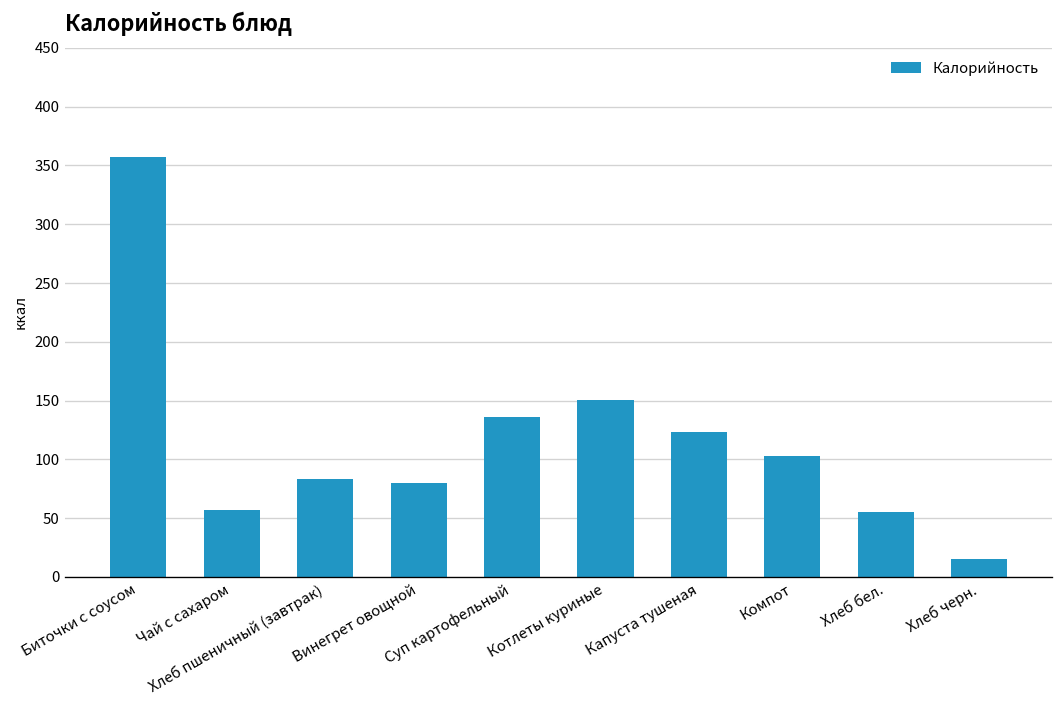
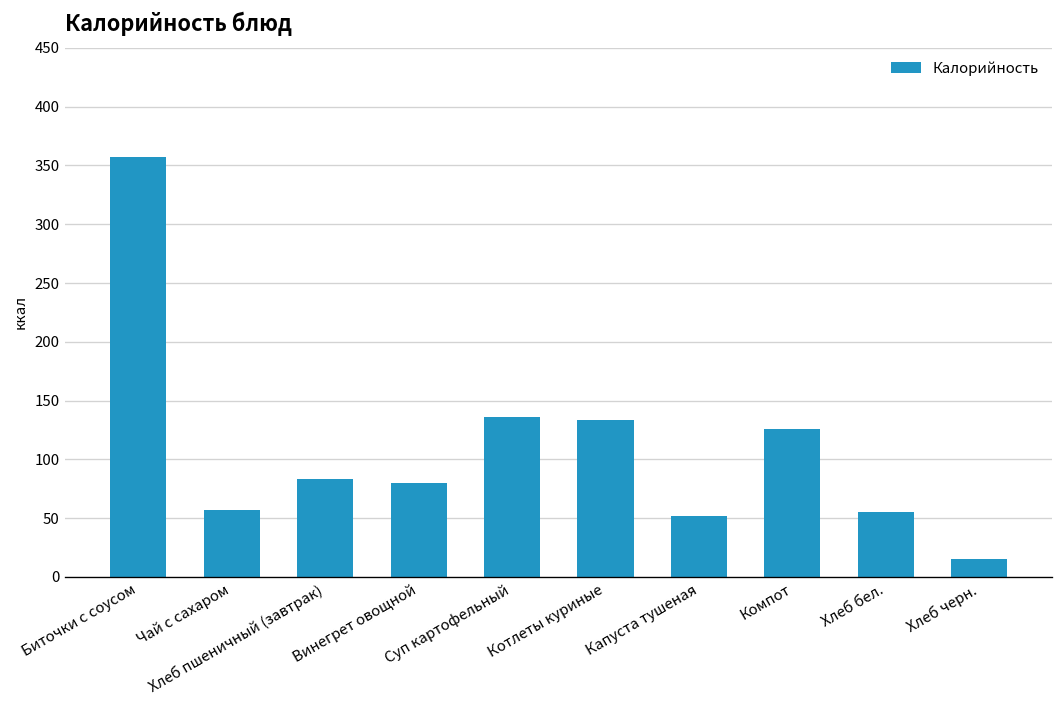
  {
    "Биточки с соусом": 360,
    "Чай с сахаром": 60,
    "Хлеб пшеничный (завтрак)": 80,
    "Винегрет овощной": 80,
    "Суп картофельный": 140,
-   "Котлеты куриные": 150,
-   "Капуста тушеная": 120,
-   "Компот": 100,
+   "Котлеты куриные": 130,
+   "Капуста тушеная": 50,
+   "Компот": 130,
    "Хлеб бел.": 60,
    "Хлеб черн.": 20
  }
